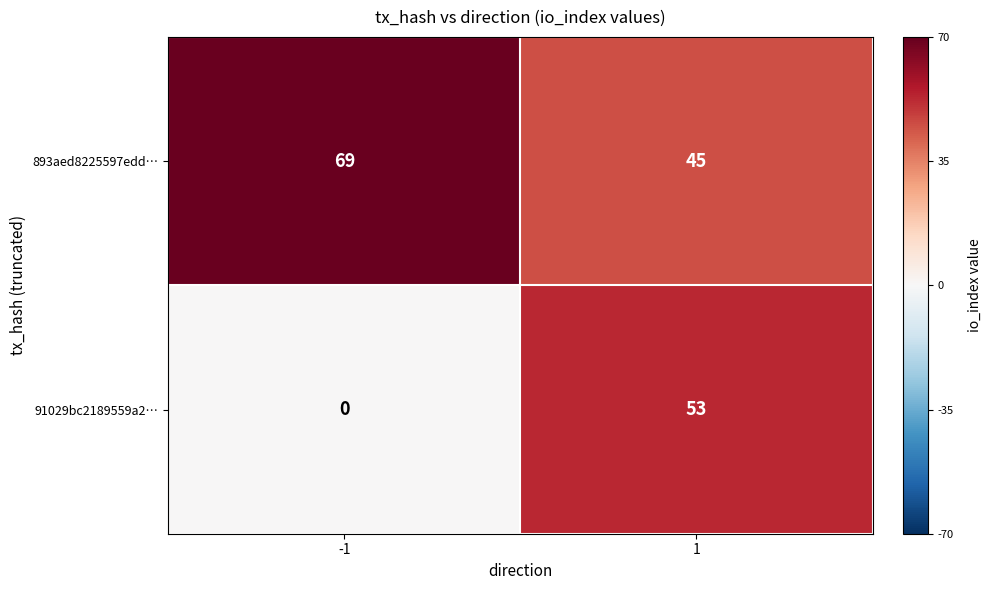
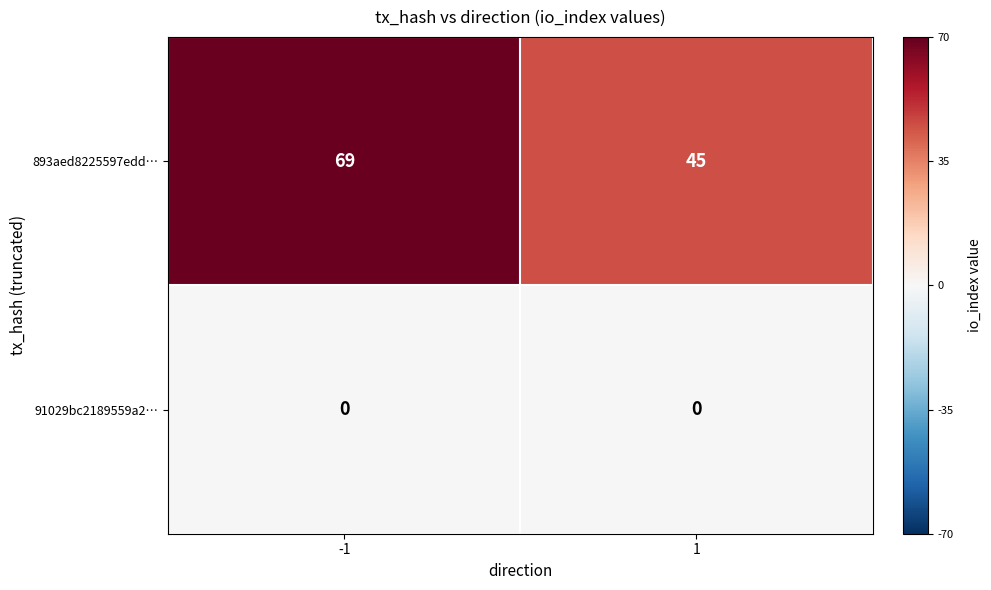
  {
    "893aed8225597edd…": {
      "-1": 69,
      "1": 45
    },
    "91029bc2189559a2…": {
      "-1": 0,
-     "1": 53
+     "1": 0
    }
  }
